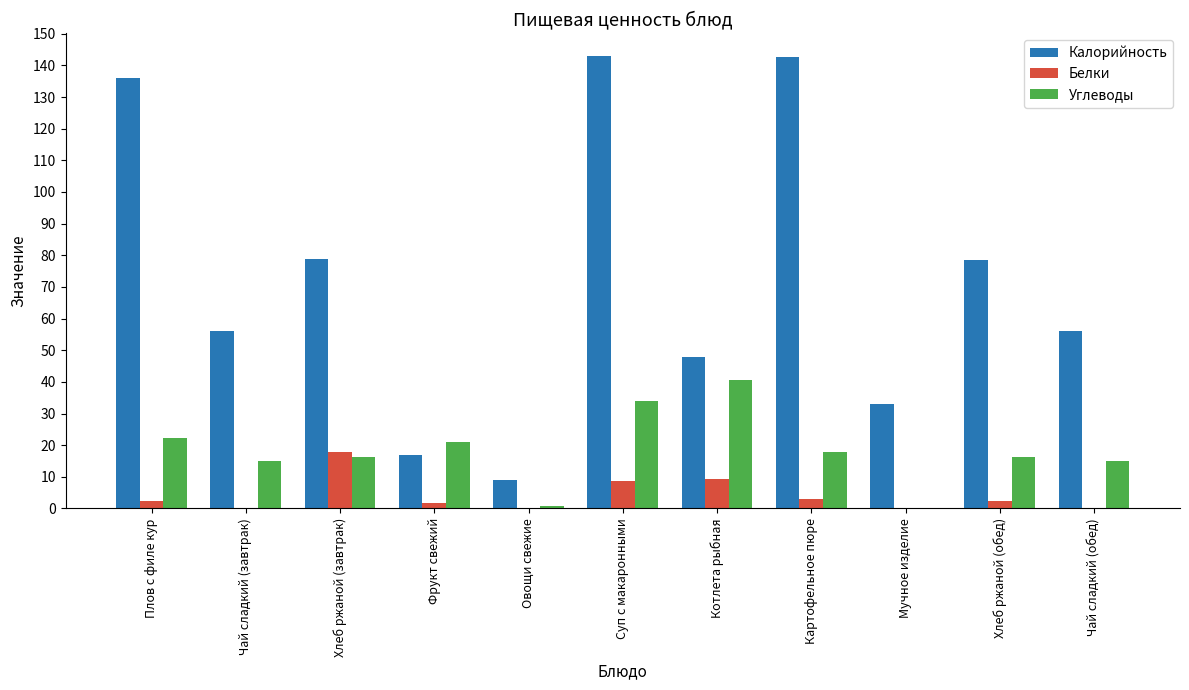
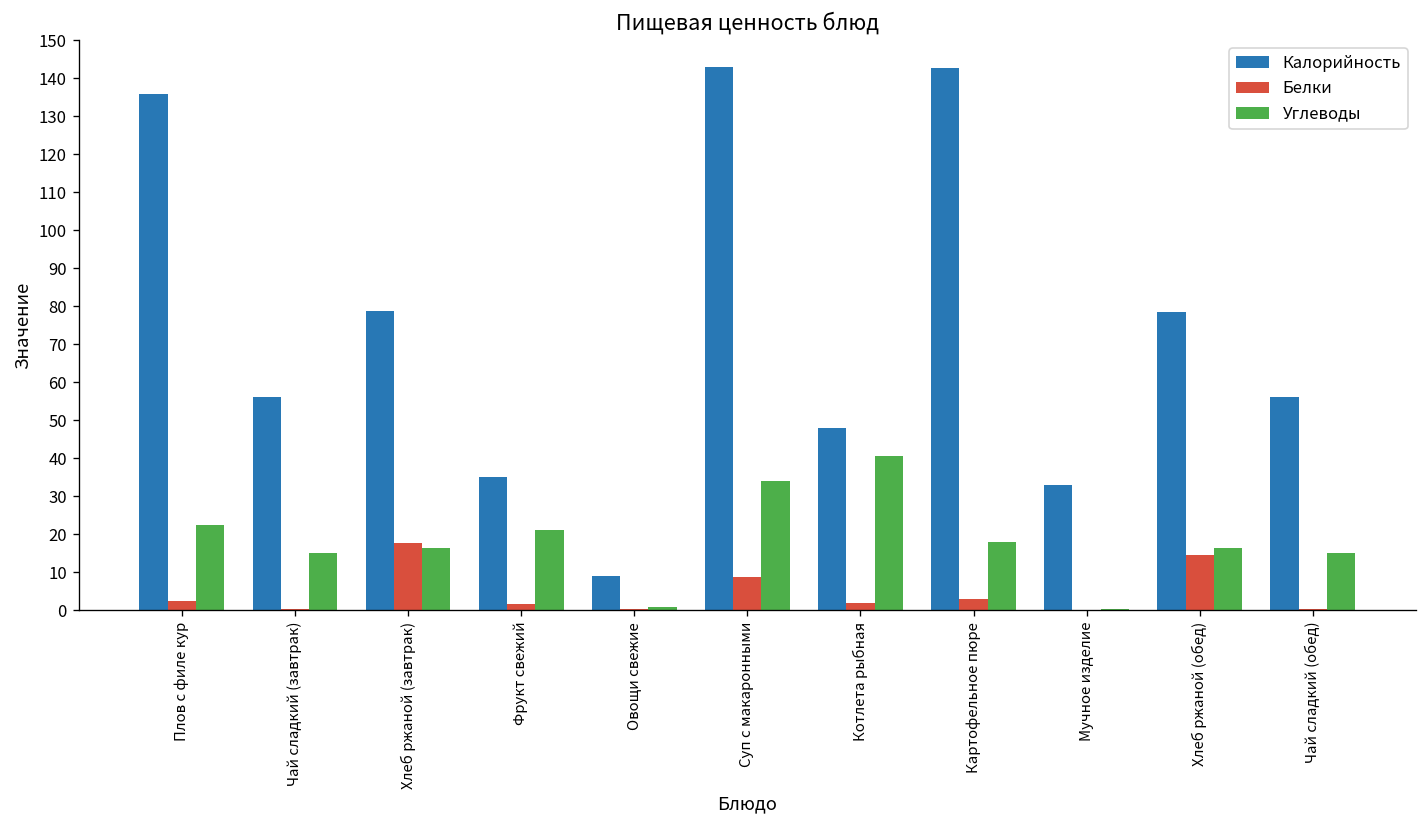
  {
    "Калорийность": {
      "Плов с филе кур": 136,
      "Чай сладкий (завтрак)": 56,
      "Хлеб ржаной (завтрак)": 79,
-     "Фрукт свежий": 17,
+     "Фрукт свежий": 35,
      "Овощи свежие": 9,
      "Суп с макаронными": 143,
      "Котлета рыбная": 48,
      "Картофельное пюре": 143,
      "Мучное изделие": 33,
      "Хлеб ржаной (обед)": 79,
      "Чай сладкий (обед)": 56
    },
    "Белки": {
      "Плов с филе кур": 2,
      "Хлеб ржаной (завтрак)": 18,
      "Фрукт свежий": 2,
      "Суп с макаронными": 9,
-     "Котлета рыбная": 9,
+     "Котлета рыбная": 2,
      "Картофельное пюре": 3,
-     "Хлеб ржаной (обед)": 2
+     "Хлеб ржаной (обед)": 14
    },
    "Углеводы": {
      "Плов с филе кур": 22,
      "Чай сладкий (завтрак)": 15,
      "Хлеб ржаной (завтрак)": 16,
      "Фрукт свежий": 21,
      "Овощи свежие": 1,
      "Суп с макаронными": 34,
      "Котлета рыбная": 41,
      "Картофельное пюре": 18,
      "Хлеб ржаной (обед)": 16,
      "Чай сладкий (обед)": 15
    }
  }
